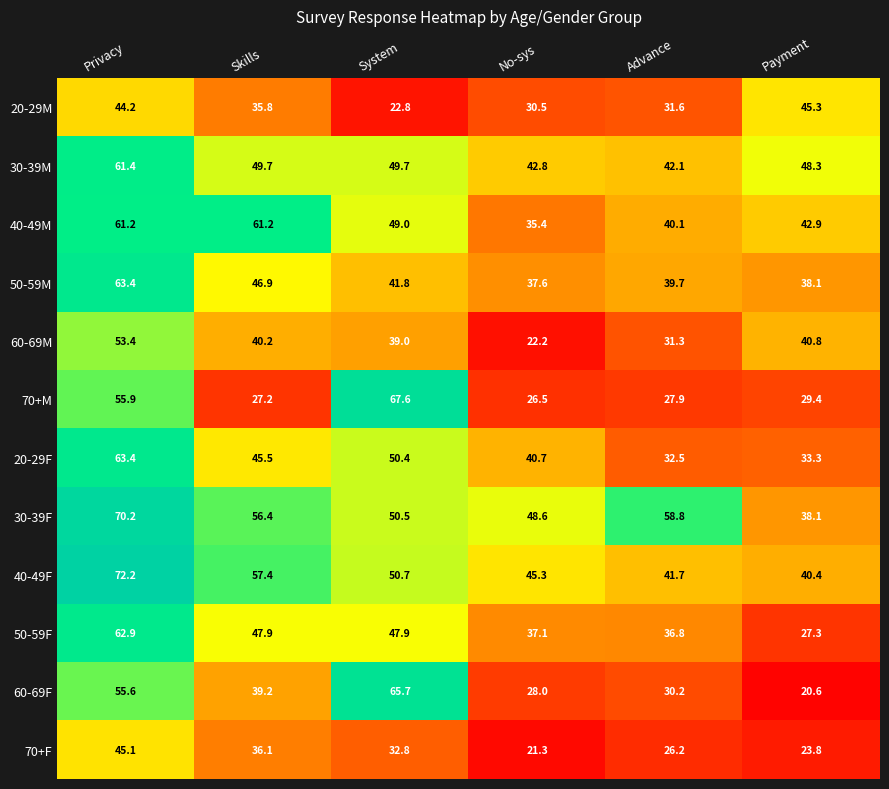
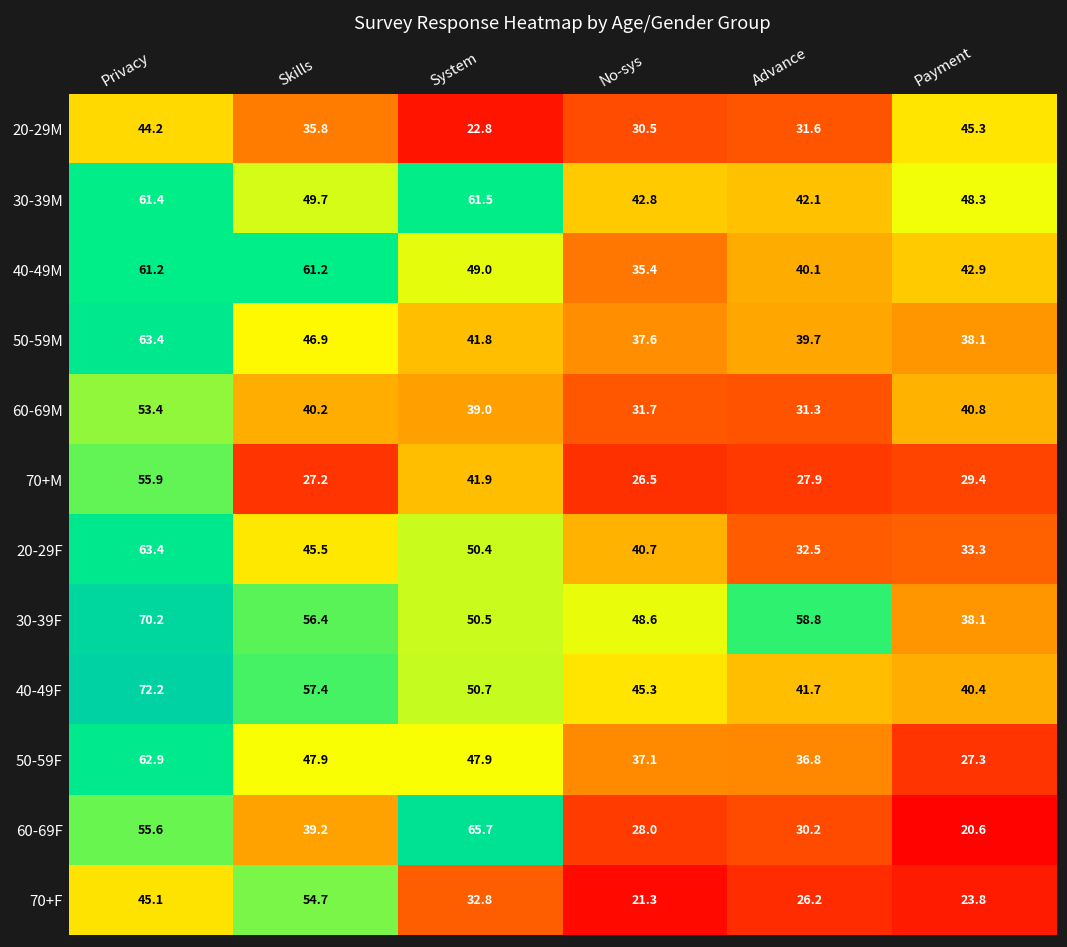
  {
    "20-29M": {
      "Privacy": 44.2,
      "Skills": 35.8,
      "System": 22.8,
      "No-sys": 30.5,
      "Advance": 31.6,
      "Payment": 45.3
    },
    "30-39M": {
      "Privacy": 61.4,
      "Skills": 49.7,
-     "System": 49.7,
+     "System": 61.5,
      "No-sys": 42.8,
      "Advance": 42.1,
      "Payment": 48.3
    },
    "40-49M": {
      "Privacy": 61.2,
      "Skills": 61.2,
      "System": 49.0,
      "No-sys": 35.4,
      "Advance": 40.1,
      "Payment": 42.9
    },
    "50-59M": {
      "Privacy": 63.4,
      "Skills": 46.9,
      "System": 41.8,
      "No-sys": 37.6,
      "Advance": 39.7,
      "Payment": 38.1
    },
    "60-69M": {
      "Privacy": 53.4,
      "Skills": 40.2,
      "System": 39.0,
-     "No-sys": 22.2,
+     "No-sys": 31.7,
      "Advance": 31.3,
      "Payment": 40.8
    },
    "70+M": {
      "Privacy": 55.9,
      "Skills": 27.2,
-     "System": 67.6,
+     "System": 41.9,
      "No-sys": 26.5,
      "Advance": 27.9,
      "Payment": 29.4
    },
    "20-29F": {
      "Privacy": 63.4,
      "Skills": 45.5,
      "System": 50.4,
      "No-sys": 40.7,
      "Advance": 32.5,
      "Payment": 33.3
    },
    "30-39F": {
      "Privacy": 70.2,
      "Skills": 56.4,
      "System": 50.5,
      "No-sys": 48.6,
      "Advance": 58.8,
      "Payment": 38.1
    },
    "40-49F": {
      "Privacy": 72.2,
      "Skills": 57.4,
      "System": 50.7,
      "No-sys": 45.3,
      "Advance": 41.7,
      "Payment": 40.4
    },
    "50-59F": {
      "Privacy": 62.9,
      "Skills": 47.9,
      "System": 47.9,
      "No-sys": 37.1,
      "Advance": 36.8,
      "Payment": 27.3
    },
    "60-69F": {
      "Privacy": 55.6,
      "Skills": 39.2,
      "System": 65.7,
      "No-sys": 28.0,
      "Advance": 30.2,
      "Payment": 20.6
    },
    "70+F": {
      "Privacy": 45.1,
-     "Skills": 36.1,
+     "Skills": 54.7,
      "System": 32.8,
      "No-sys": 21.3,
      "Advance": 26.2,
      "Payment": 23.8
    }
  }
